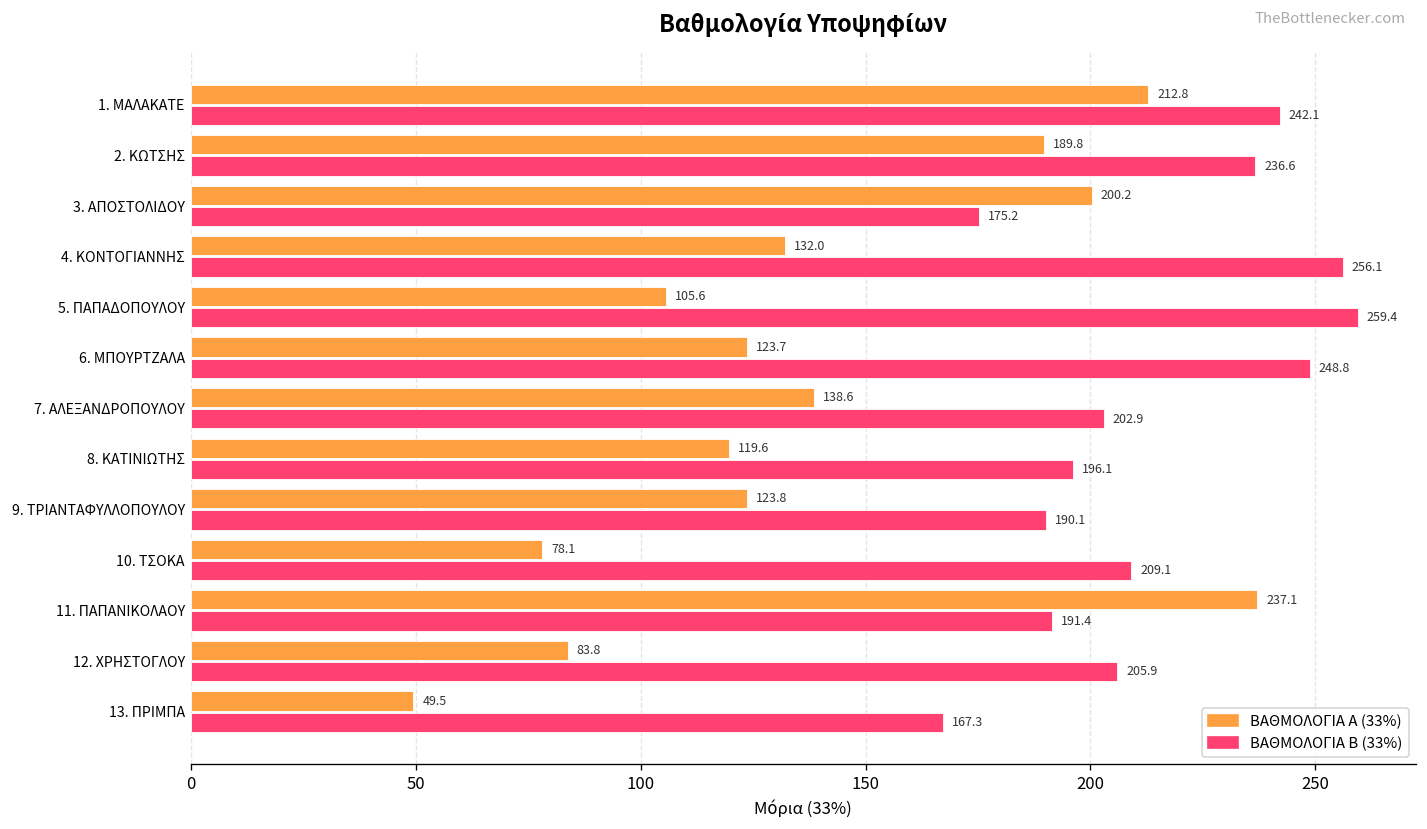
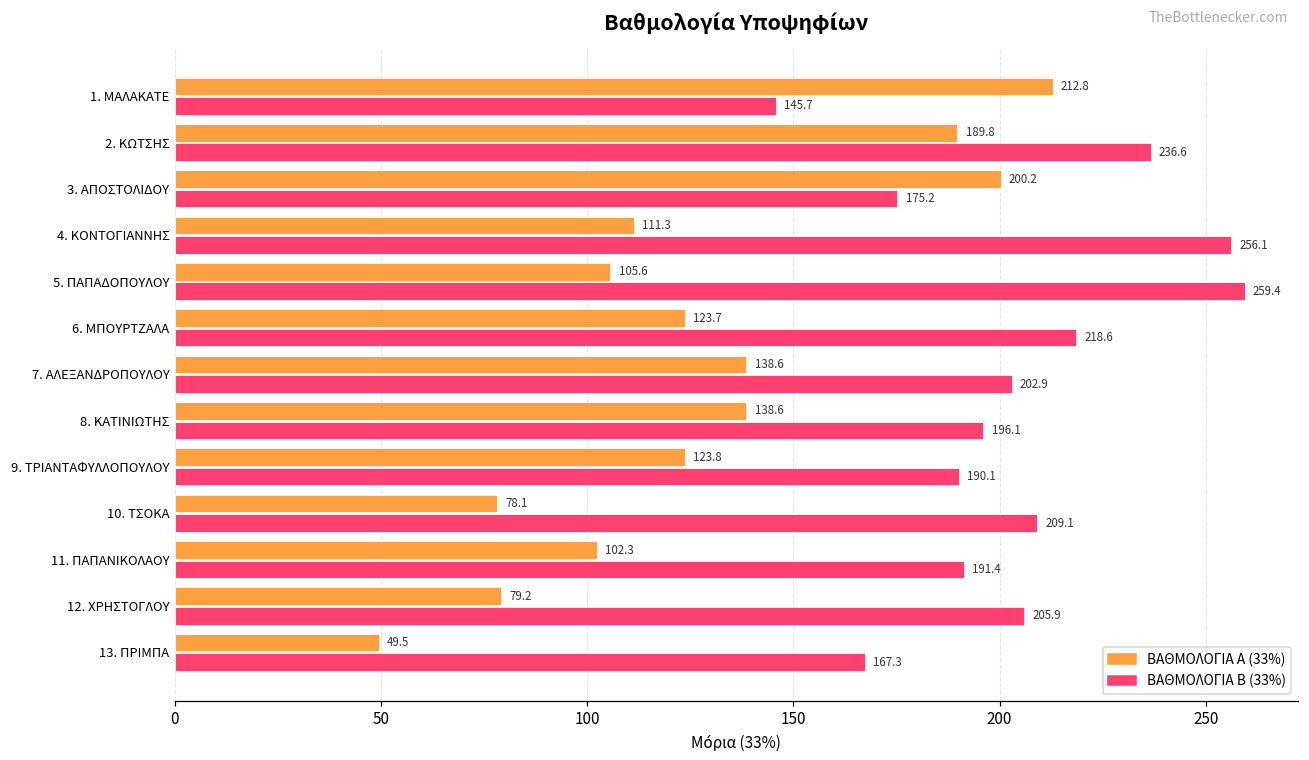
  {
    "ΒΑΘΜΟΛΟΓΙΑ Α (33%)": {
      "1. ΜΑΛΑΚΑΤΕ": 212.8,
      "2. ΚΩΤΣΗΣ": 189.8,
      "3. ΑΠΟΣΤΟΛΙΔΟΥ": 200.2,
-     "4. ΚΟΝΤΟΓΙΑΝΝΗΣ": 132.0,
+     "4. ΚΟΝΤΟΓΙΑΝΝΗΣ": 111.3,
      "5. ΠΑΠΑΔΟΠΟΥΛΟΥ": 105.6,
      "6. ΜΠΟΥΡΤΖΑΛΑ": 123.7,
      "7. ΑΛΕΞΑΝΔΡΟΠΟΥΛΟΥ": 138.6,
-     "8. ΚΑΤΙΝΙΩΤΗΣ": 119.6,
+     "8. ΚΑΤΙΝΙΩΤΗΣ": 138.6,
      "9. ΤΡΙΑΝΤΑΦΥΛΛΟΠΟΥΛΟΥ": 123.8,
      "10. ΤΣΟΚΑ": 78.1,
-     "11. ΠΑΠΑΝΙΚΟΛΑΟΥ": 237.1,
-     "12. ΧΡΗΣΤΟΓΛΟΥ": 83.8,
+     "11. ΠΑΠΑΝΙΚΟΛΑΟΥ": 102.3,
+     "12. ΧΡΗΣΤΟΓΛΟΥ": 79.2,
      "13. ΠΡΙΜΠΑ": 49.5
    },
    "ΒΑΘΜΟΛΟΓΙΑ Β (33%)": {
-     "1. ΜΑΛΑΚΑΤΕ": 242.1,
+     "1. ΜΑΛΑΚΑΤΕ": 145.7,
      "2. ΚΩΤΣΗΣ": 236.6,
      "3. ΑΠΟΣΤΟΛΙΔΟΥ": 175.2,
      "4. ΚΟΝΤΟΓΙΑΝΝΗΣ": 256.1,
      "5. ΠΑΠΑΔΟΠΟΥΛΟΥ": 259.4,
-     "6. ΜΠΟΥΡΤΖΑΛΑ": 248.8,
+     "6. ΜΠΟΥΡΤΖΑΛΑ": 218.6,
      "7. ΑΛΕΞΑΝΔΡΟΠΟΥΛΟΥ": 202.9,
      "8. ΚΑΤΙΝΙΩΤΗΣ": 196.1,
      "9. ΤΡΙΑΝΤΑΦΥΛΛΟΠΟΥΛΟΥ": 190.1,
      "10. ΤΣΟΚΑ": 209.1,
      "11. ΠΑΠΑΝΙΚΟΛΑΟΥ": 191.4,
      "12. ΧΡΗΣΤΟΓΛΟΥ": 205.9,
      "13. ΠΡΙΜΠΑ": 167.3
    }
  }
